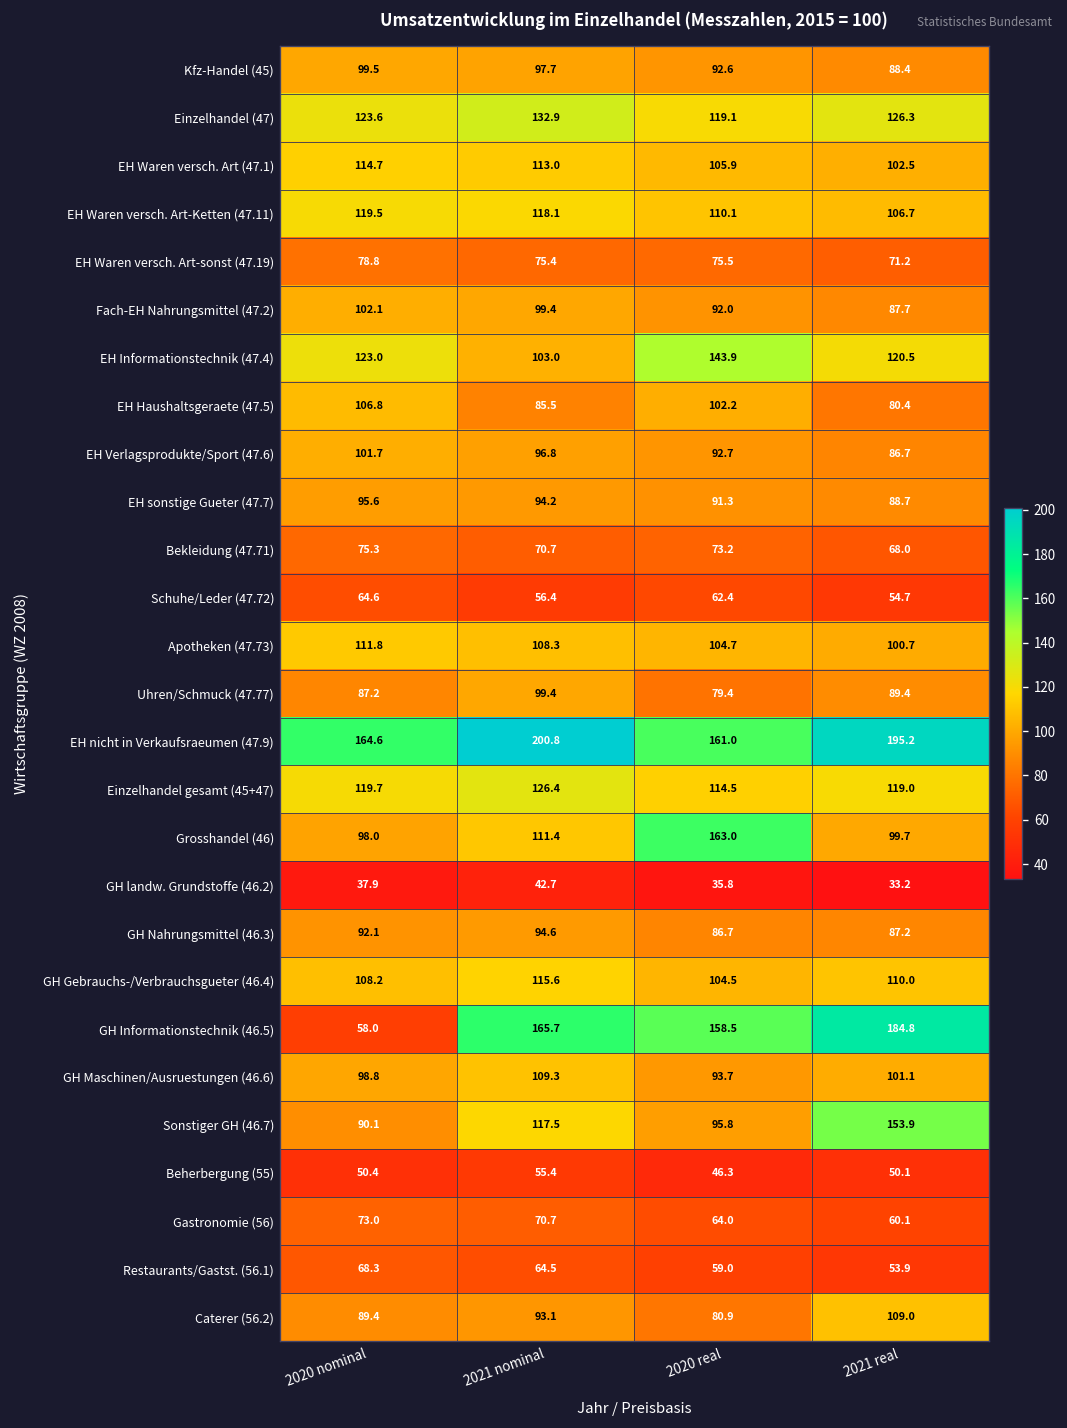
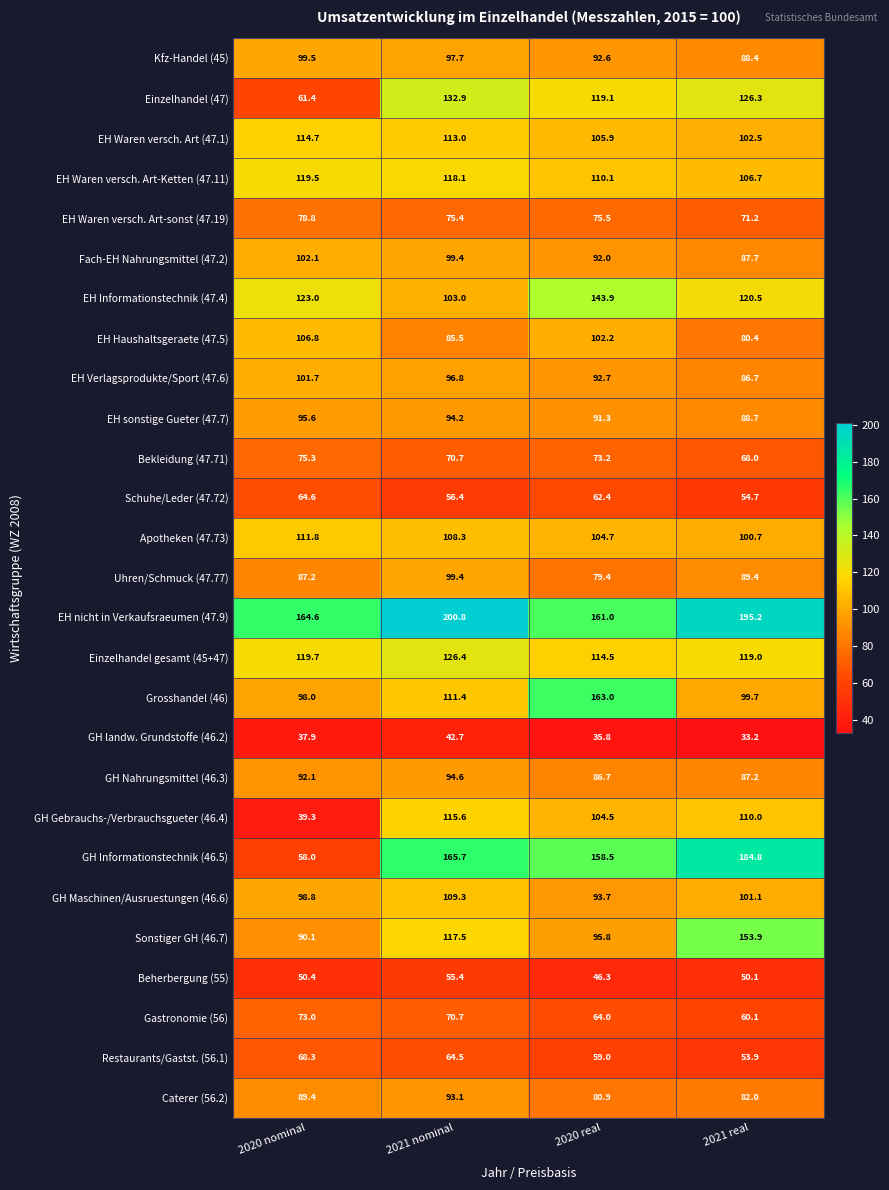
  {
    "Kfz-Handel (45)": {
      "2020 nominal": 99.5,
      "2021 nominal": 97.7,
      "2020 real": 92.6,
      "2021 real": 88.4
    },
    "Einzelhandel (47)": {
-     "2020 nominal": 123.6,
+     "2020 nominal": 61.4,
      "2021 nominal": 132.9,
      "2020 real": 119.1,
      "2021 real": 126.3
    },
    "EH Waren versch. Art (47.1)": {
      "2020 nominal": 114.7,
      "2021 nominal": 113.0,
      "2020 real": 105.9,
      "2021 real": 102.5
    },
    "EH Waren versch. Art-Ketten (47.11)": {
      "2020 nominal": 119.5,
      "2021 nominal": 118.1,
      "2020 real": 110.1,
      "2021 real": 106.7
    },
    "EH Waren versch. Art-sonst (47.19)": {
      "2020 nominal": 78.8,
      "2021 nominal": 75.4,
      "2020 real": 75.5,
      "2021 real": 71.2
    },
    "Fach-EH Nahrungsmittel (47.2)": {
      "2020 nominal": 102.1,
      "2021 nominal": 99.4,
      "2020 real": 92.0,
      "2021 real": 87.7
    },
    "EH Informationstechnik (47.4)": {
      "2020 nominal": 123.0,
      "2021 nominal": 103.0,
      "2020 real": 143.9,
      "2021 real": 120.5
    },
    "EH Haushaltsgeraete (47.5)": {
      "2020 nominal": 106.8,
      "2021 nominal": 85.5,
      "2020 real": 102.2,
      "2021 real": 80.4
    },
    "EH Verlagsprodukte/Sport (47.6)": {
      "2020 nominal": 101.7,
      "2021 nominal": 96.8,
      "2020 real": 92.7,
      "2021 real": 86.7
    },
    "EH sonstige Gueter (47.7)": {
      "2020 nominal": 95.6,
      "2021 nominal": 94.2,
      "2020 real": 91.3,
      "2021 real": 88.7
    },
    "Bekleidung (47.71)": {
      "2020 nominal": 75.3,
      "2021 nominal": 70.7,
      "2020 real": 73.2,
      "2021 real": 68.0
    },
    "Schuhe/Leder (47.72)": {
      "2020 nominal": 64.6,
      "2021 nominal": 56.4,
      "2020 real": 62.4,
      "2021 real": 54.7
    },
    "Apotheken (47.73)": {
      "2020 nominal": 111.8,
      "2021 nominal": 108.3,
      "2020 real": 104.7,
      "2021 real": 100.7
    },
    "Uhren/Schmuck (47.77)": {
      "2020 nominal": 87.2,
      "2021 nominal": 99.4,
      "2020 real": 79.4,
      "2021 real": 89.4
    },
    "EH nicht in Verkaufsraeumen (47.9)": {
      "2020 nominal": 164.6,
      "2021 nominal": 200.8,
      "2020 real": 161.0,
      "2021 real": 195.2
    },
    "Einzelhandel gesamt (45+47)": {
      "2020 nominal": 119.7,
      "2021 nominal": 126.4,
      "2020 real": 114.5,
      "2021 real": 119.0
    },
    "Grosshandel (46)": {
      "2020 nominal": 98.0,
      "2021 nominal": 111.4,
      "2020 real": 163.0,
      "2021 real": 99.7
    },
    "GH landw. Grundstoffe (46.2)": {
      "2020 nominal": 37.9,
      "2021 nominal": 42.7,
      "2020 real": 35.8,
      "2021 real": 33.2
    },
    "GH Nahrungsmittel (46.3)": {
      "2020 nominal": 92.1,
      "2021 nominal": 94.6,
      "2020 real": 86.7,
      "2021 real": 87.2
    },
    "GH Gebrauchs-/Verbrauchsgueter (46.4)": {
-     "2020 nominal": 108.2,
+     "2020 nominal": 39.3,
      "2021 nominal": 115.6,
      "2020 real": 104.5,
      "2021 real": 110.0
    },
    "GH Informationstechnik (46.5)": {
      "2020 nominal": 58.0,
      "2021 nominal": 165.7,
      "2020 real": 158.5,
      "2021 real": 184.8
    },
    "GH Maschinen/Ausruestungen (46.6)": {
      "2020 nominal": 98.8,
      "2021 nominal": 109.3,
      "2020 real": 93.7,
      "2021 real": 101.1
    },
    "Sonstiger GH (46.7)": {
      "2020 nominal": 90.1,
      "2021 nominal": 117.5,
      "2020 real": 95.8,
      "2021 real": 153.9
    },
    "Beherbergung (55)": {
      "2020 nominal": 50.4,
      "2021 nominal": 55.4,
      "2020 real": 46.3,
      "2021 real": 50.1
    },
    "Gastronomie (56)": {
      "2020 nominal": 73.0,
      "2021 nominal": 70.7,
      "2020 real": 64.0,
      "2021 real": 60.1
    },
    "Restaurants/Gastst. (56.1)": {
      "2020 nominal": 68.3,
      "2021 nominal": 64.5,
      "2020 real": 59.0,
      "2021 real": 53.9
    },
    "Caterer (56.2)": {
      "2020 nominal": 89.4,
      "2021 nominal": 93.1,
      "2020 real": 80.9,
-     "2021 real": 109.0
+     "2021 real": 82.0
    }
  }
